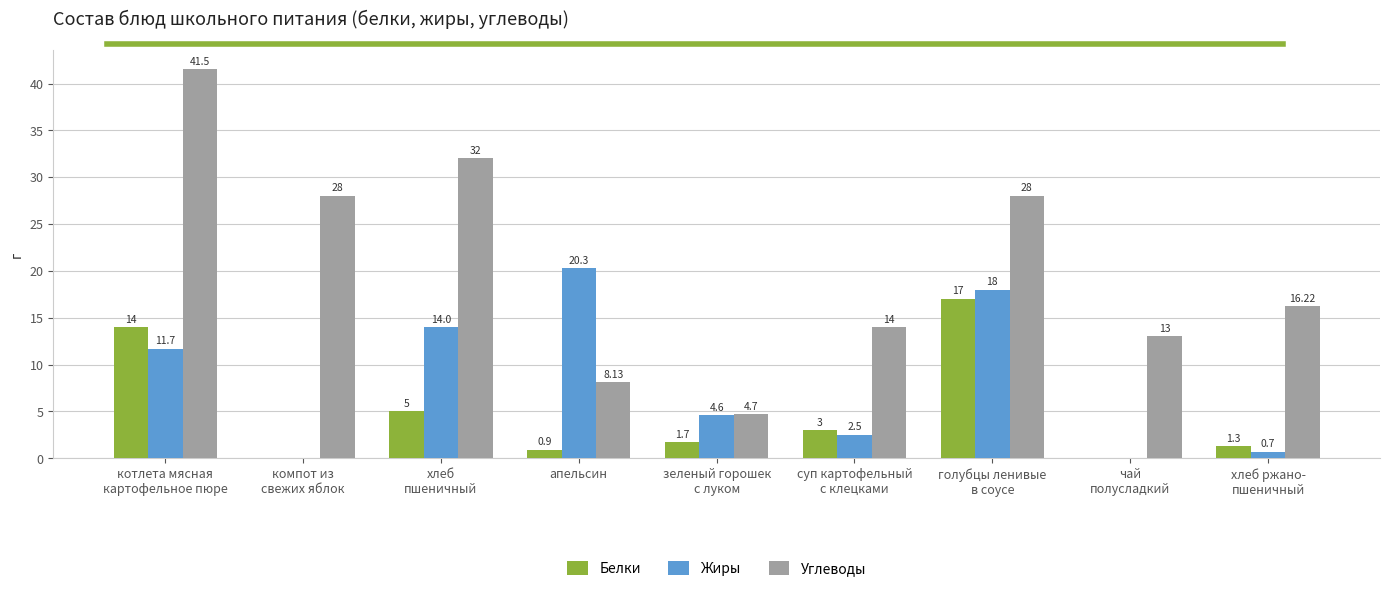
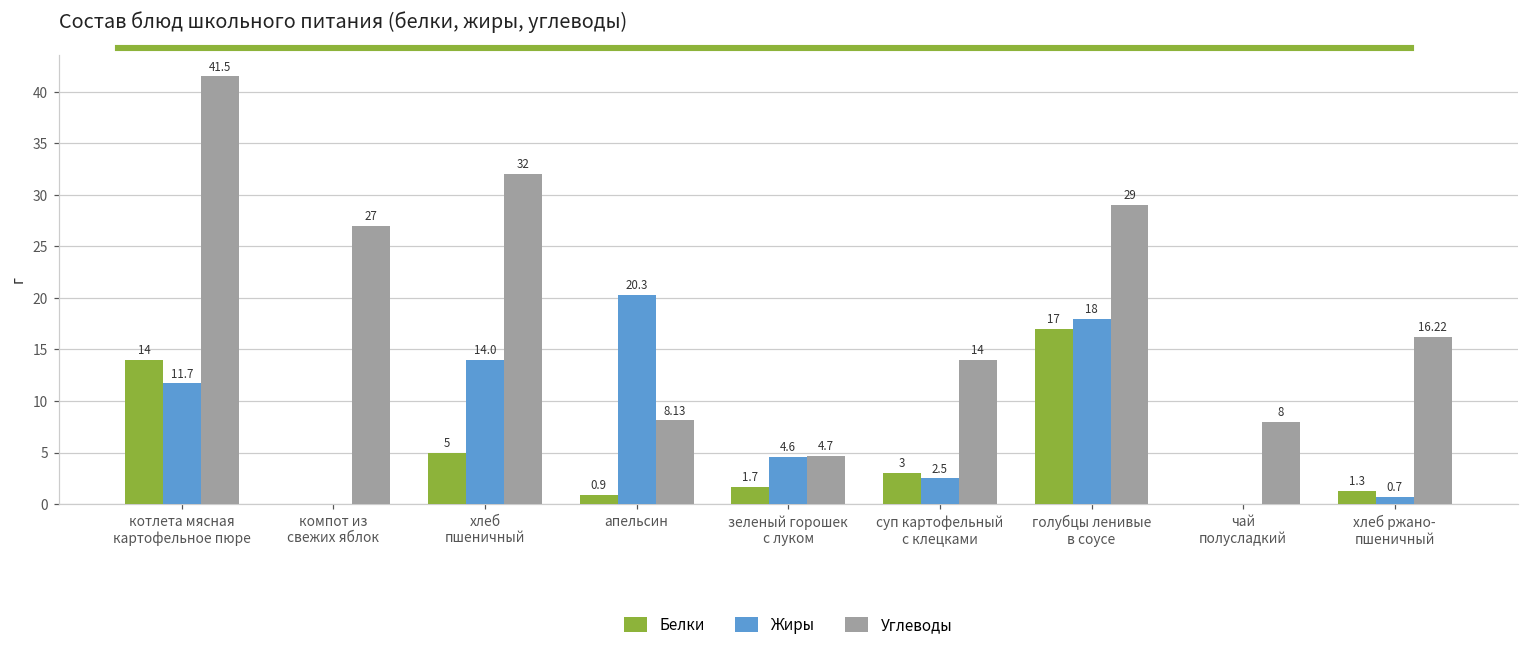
  {
    "Белки": {
      "котлета мясная картофельное пюре": 14,
      "хлеб пшеничный": 5,
      "апельсин": 0.9,
      "зеленый горошек с луком": 1.7,
      "суп картофельный с клецками": 3,
      "голубцы ленивые в соусе": 17,
      "хлеб ржано- пшеничный": 1.3
    },
    "Жиры": {
      "котлета мясная картофельное пюре": 11.7,
      "хлеб пшеничный": 14.0,
      "апельсин": 20.3,
      "зеленый горошек с луком": 4.6,
      "суп картофельный с клецками": 2.5,
      "голубцы ленивые в соусе": 18,
      "хлеб ржано- пшеничный": 0.7
    },
    "Углеводы": {
      "котлета мясная картофельное пюре": 41.5,
-     "компот из свежих яблок": 28,
+     "компот из свежих яблок": 27,
      "хлеб пшеничный": 32,
      "апельсин": 8.13,
      "зеленый горошек с луком": 4.7,
      "суп картофельный с клецками": 14,
-     "голубцы ленивые в соусе": 28,
-     "чай полусладкий": 13,
+     "голубцы ленивые в соусе": 29,
+     "чай полусладкий": 8,
      "хлеб ржано- пшеничный": 16.22
    }
  }
